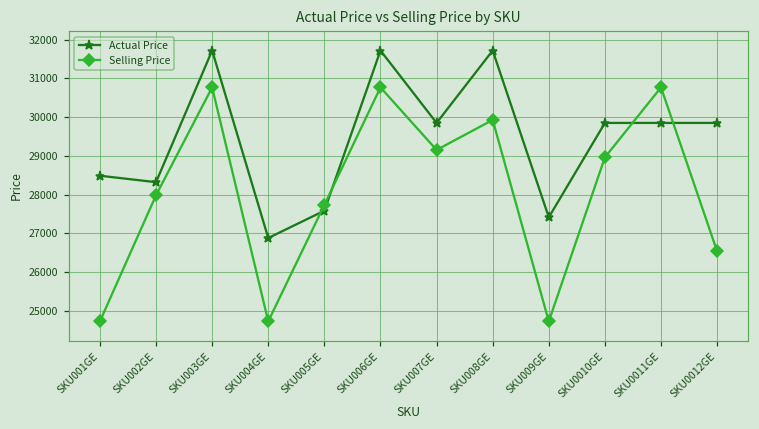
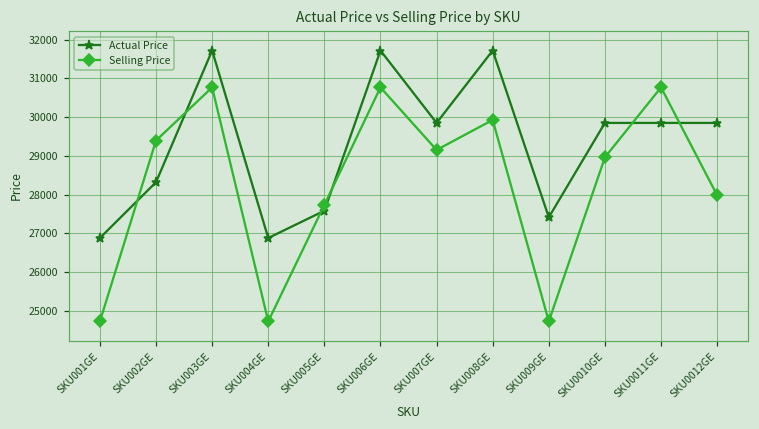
  {
    "Actual Price": {
-     "SKU001GE": 28500,
+     "SKU001GE": 26900,
      "SKU002GE": 28300,
      "SKU003GE": 31700,
      "SKU004GE": 26900,
      "SKU005GE": 27600,
      "SKU006GE": 31700,
      "SKU007GE": 29900,
      "SKU008GE": 31700,
      "SKU009GE": 27400,
      "SKU0010GE": 29900,
      "SKU0011GE": 29900,
      "SKU0012GE": 29900
    },
    "Selling Price": {
      "SKU001GE": 24700,
-     "SKU002GE": 28000,
+     "SKU002GE": 29400,
      "SKU003GE": 30800,
      "SKU004GE": 24700,
      "SKU005GE": 27700,
      "SKU006GE": 30800,
      "SKU007GE": 29200,
      "SKU008GE": 29900,
      "SKU009GE": 24700,
      "SKU0010GE": 29000,
      "SKU0011GE": 30800,
-     "SKU0012GE": 26500
+     "SKU0012GE": 28000
    }
  }
